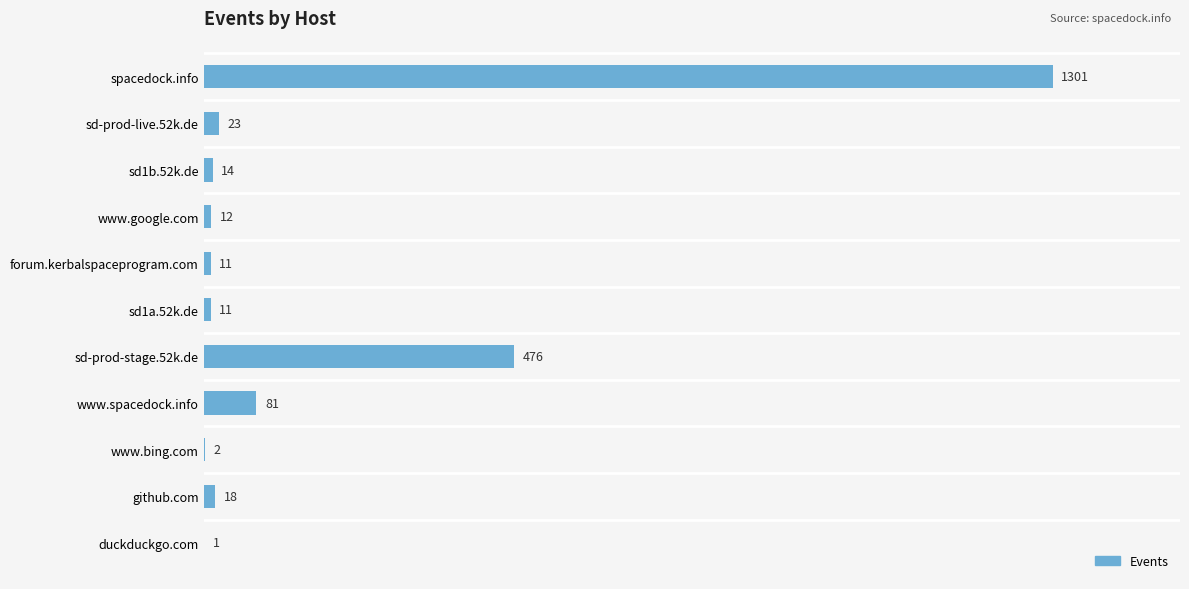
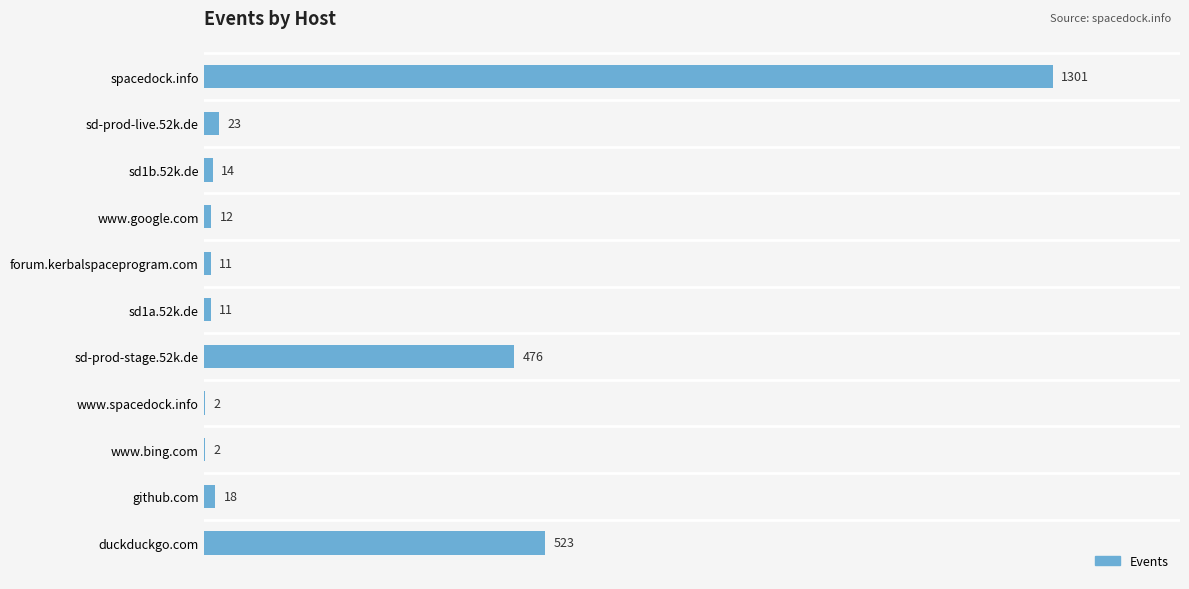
  {
    "spacedock.info": 1301,
    "sd-prod-live.52k.de": 23,
    "sd1b.52k.de": 14,
    "www.google.com": 12,
    "forum.kerbalspaceprogram.com": 11,
    "sd1a.52k.de": 11,
    "sd-prod-stage.52k.de": 476,
-   "www.spacedock.info": 81,
+   "www.spacedock.info": 2,
    "www.bing.com": 2,
    "github.com": 18,
-   "duckduckgo.com": 1
+   "duckduckgo.com": 523
  }
